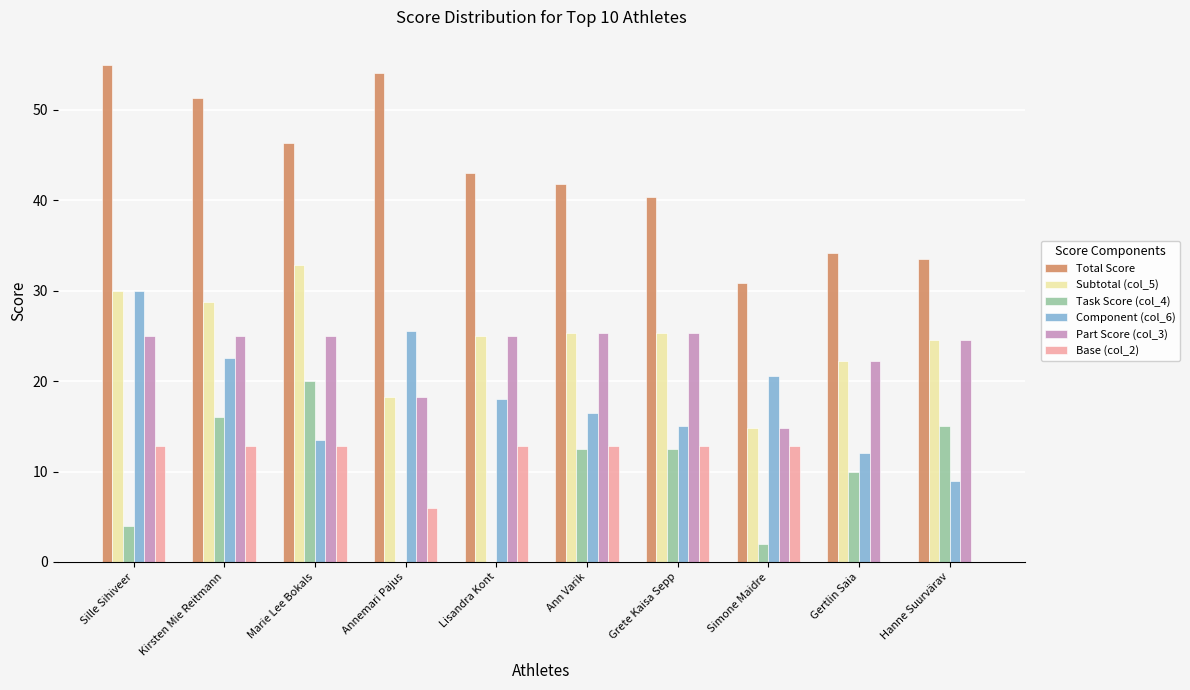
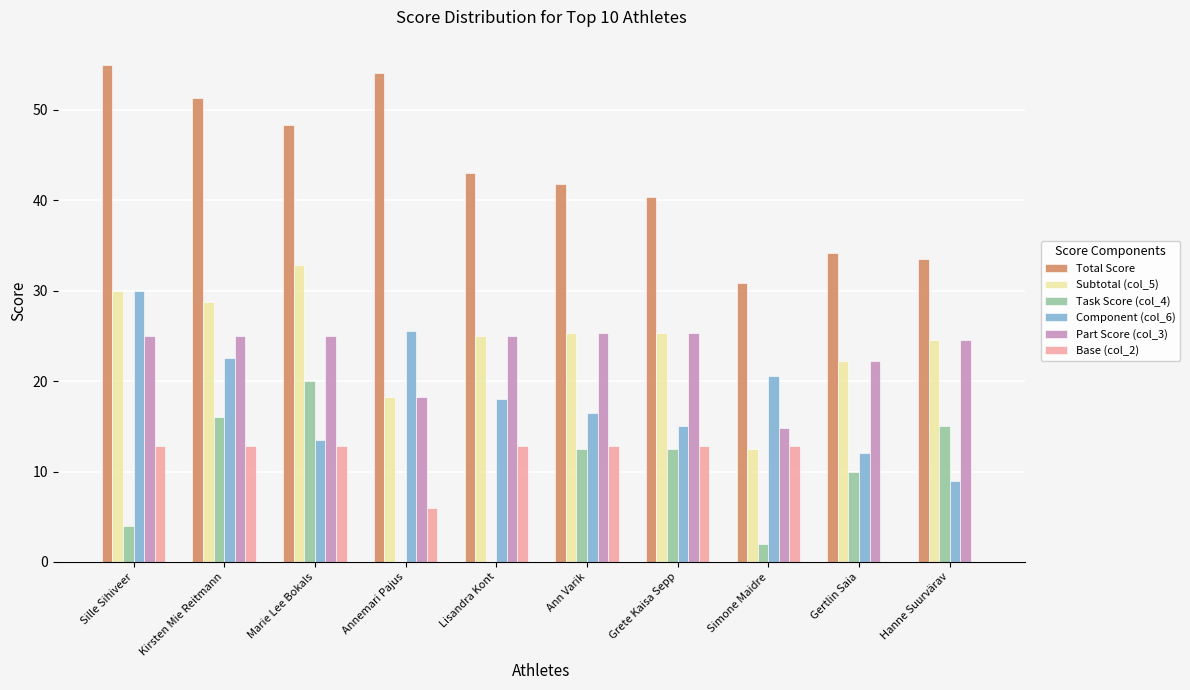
  {
    "Total Score": {
      "Sille Sihiveer": 55,
      "Kirsten Mie Reitmann": 51,
-     "Marie Lee Bokals": 46,
+     "Marie Lee Bokals": 48,
      "Annemari Pajus": 54,
      "Lisandra Kont": 43,
      "Ann Varik": 42,
      "Grete Kaisa Sepp": 40,
      "Simone Maidre": 31,
      "Gertlin Saia": 34,
      "Hanne Suurvärav": 34
    },
    "Subtotal (col_5)": {
      "Sille Sihiveer": 30,
      "Kirsten Mie Reitmann": 29,
      "Marie Lee Bokals": 33,
      "Annemari Pajus": 18,
      "Lisandra Kont": 25,
      "Ann Varik": 25,
      "Grete Kaisa Sepp": 25,
-     "Simone Maidre": 15,
+     "Simone Maidre": 13,
      "Gertlin Saia": 22,
      "Hanne Suurvärav": 25
    },
    "Task Score (col_4)": {
      "Sille Sihiveer": 4,
      "Kirsten Mie Reitmann": 16,
      "Marie Lee Bokals": 20,
      "Annemari Pajus": 0,
      "Lisandra Kont": 0,
      "Ann Varik": 13,
      "Grete Kaisa Sepp": 13,
      "Simone Maidre": 2,
      "Gertlin Saia": 10,
      "Hanne Suurvärav": 15
    },
    "Component (col_6)": {
      "Sille Sihiveer": 30,
      "Kirsten Mie Reitmann": 23,
      "Marie Lee Bokals": 14,
      "Annemari Pajus": 26,
      "Lisandra Kont": 18,
      "Ann Varik": 17,
      "Grete Kaisa Sepp": 15,
      "Simone Maidre": 21,
      "Gertlin Saia": 12,
      "Hanne Suurvärav": 9
    }
  }
